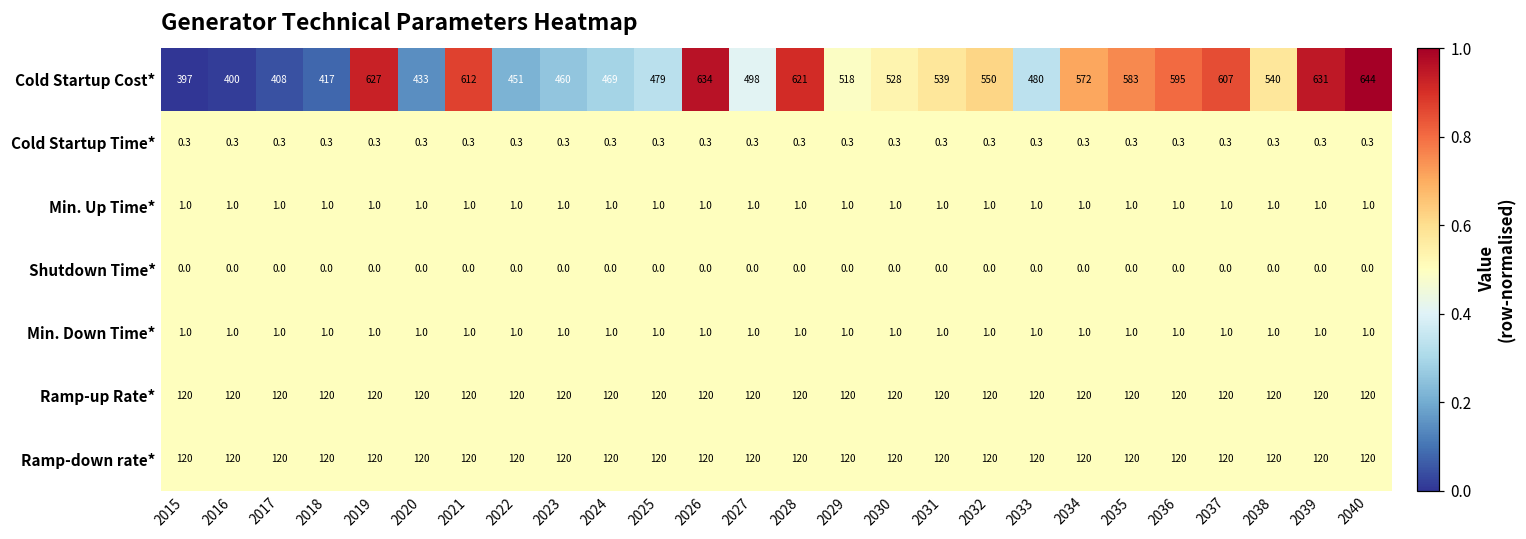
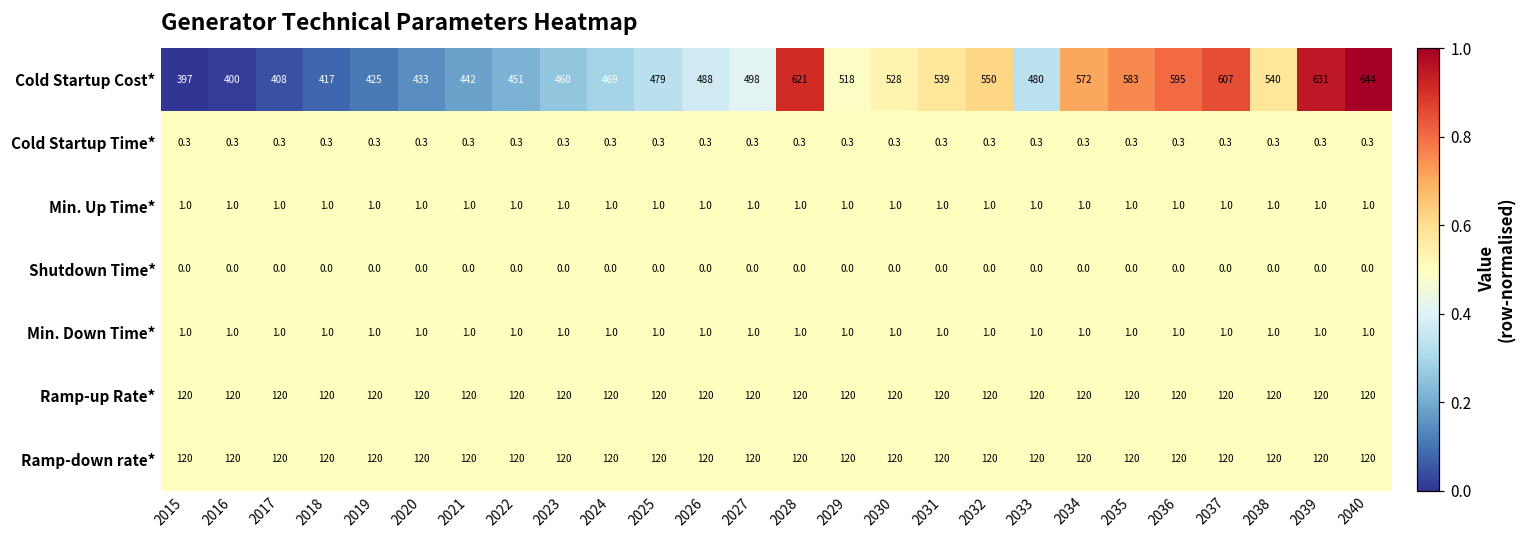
  {
    "Cold Startup Cost*": {
      "2015": 397,
      "2016": 400,
      "2017": 408,
      "2018": 417,
-     "2019": 627,
+     "2019": 425,
      "2020": 433,
-     "2021": 612,
+     "2021": 442,
      "2022": 451,
      "2023": 460,
      "2024": 469,
      "2025": 479,
-     "2026": 634,
+     "2026": 488,
      "2027": 498,
      "2028": 621,
      "2029": 518,
      "2030": 528,
      "2031": 539,
      "2032": 550,
      "2033": 480,
      "2034": 572,
      "2035": 583,
      "2036": 595,
      "2037": 607,
      "2038": 540,
      "2039": 631,
      "2040": 644
    },
    "Cold Startup Time*": {
      "2015": 0.3,
      "2016": 0.3,
      "2017": 0.3,
      "2018": 0.3,
      "2019": 0.3,
      "2020": 0.3,
      "2021": 0.3,
      "2022": 0.3,
      "2023": 0.3,
      "2024": 0.3,
      "2025": 0.3,
      "2026": 0.3,
      "2027": 0.3,
      "2028": 0.3,
      "2029": 0.3,
      "2030": 0.3,
      "2031": 0.3,
      "2032": 0.3,
      "2033": 0.3,
      "2034": 0.3,
      "2035": 0.3,
      "2036": 0.3,
      "2037": 0.3,
      "2038": 0.3,
      "2039": 0.3,
      "2040": 0.3
    },
    "Min. Up Time*": {
      "2015": 1.0,
      "2016": 1.0,
      "2017": 1.0,
      "2018": 1.0,
      "2019": 1.0,
      "2020": 1.0,
      "2021": 1.0,
      "2022": 1.0,
      "2023": 1.0,
      "2024": 1.0,
      "2025": 1.0,
      "2026": 1.0,
      "2027": 1.0,
      "2028": 1.0,
      "2029": 1.0,
      "2030": 1.0,
      "2031": 1.0,
      "2032": 1.0,
      "2033": 1.0,
      "2034": 1.0,
      "2035": 1.0,
      "2036": 1.0,
      "2037": 1.0,
      "2038": 1.0,
      "2039": 1.0,
      "2040": 1.0
    },
    "Shutdown Time*": {
      "2015": 0.0,
      "2016": 0.0,
      "2017": 0.0,
      "2018": 0.0,
      "2019": 0.0,
      "2020": 0.0,
      "2021": 0.0,
      "2022": 0.0,
      "2023": 0.0,
      "2024": 0.0,
      "2025": 0.0,
      "2026": 0.0,
      "2027": 0.0,
      "2028": 0.0,
      "2029": 0.0,
      "2030": 0.0,
      "2031": 0.0,
      "2032": 0.0,
      "2033": 0.0,
      "2034": 0.0,
      "2035": 0.0,
      "2036": 0.0,
      "2037": 0.0,
      "2038": 0.0,
      "2039": 0.0,
      "2040": 0.0
    },
    "Min. Down Time*": {
      "2015": 1.0,
      "2016": 1.0,
      "2017": 1.0,
      "2018": 1.0,
      "2019": 1.0,
      "2020": 1.0,
      "2021": 1.0,
      "2022": 1.0,
      "2023": 1.0,
      "2024": 1.0,
      "2025": 1.0,
      "2026": 1.0,
      "2027": 1.0,
      "2028": 1.0,
      "2029": 1.0,
      "2030": 1.0,
      "2031": 1.0,
      "2032": 1.0,
      "2033": 1.0,
      "2034": 1.0,
      "2035": 1.0,
      "2036": 1.0,
      "2037": 1.0,
      "2038": 1.0,
      "2039": 1.0,
      "2040": 1.0
    },
    "Ramp-up Rate*": {
      "2015": 120,
      "2016": 120,
      "2017": 120,
      "2018": 120,
      "2019": 120,
      "2020": 120,
      "2021": 120,
      "2022": 120,
      "2023": 120,
      "2024": 120,
      "2025": 120,
      "2026": 120,
      "2027": 120,
      "2028": 120,
      "2029": 120,
      "2030": 120,
      "2031": 120,
      "2032": 120,
      "2033": 120,
      "2034": 120,
      "2035": 120,
      "2036": 120,
      "2037": 120,
      "2038": 120,
      "2039": 120,
      "2040": 120
    },
    "Ramp-down rate*": {
      "2015": 120,
      "2016": 120,
      "2017": 120,
      "2018": 120,
      "2019": 120,
      "2020": 120,
      "2021": 120,
      "2022": 120,
      "2023": 120,
      "2024": 120,
      "2025": 120,
      "2026": 120,
      "2027": 120,
      "2028": 120,
      "2029": 120,
      "2030": 120,
      "2031": 120,
      "2032": 120,
      "2033": 120,
      "2034": 120,
      "2035": 120,
      "2036": 120,
      "2037": 120,
      "2038": 120,
      "2039": 120,
      "2040": 120
    }
  }
